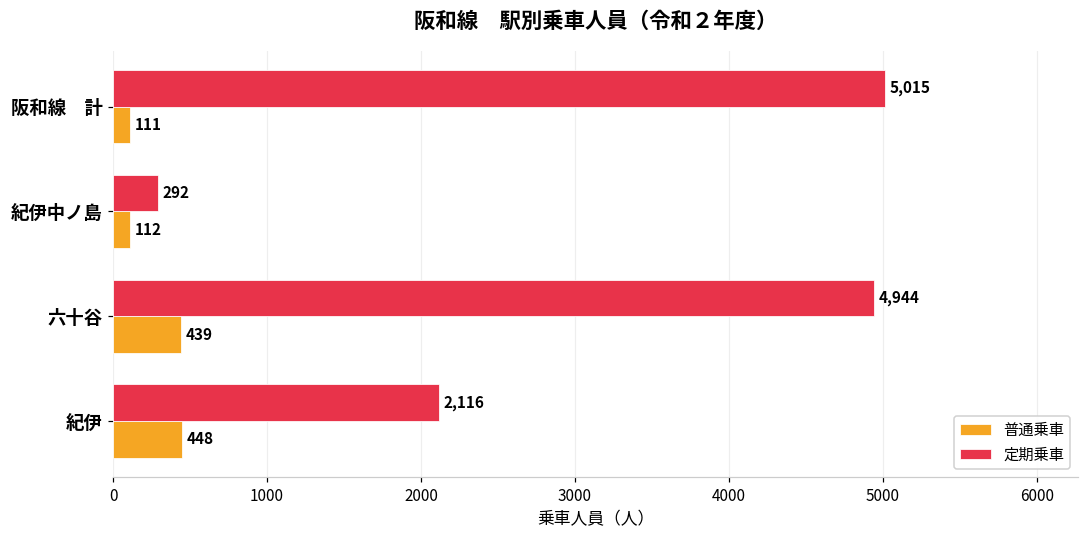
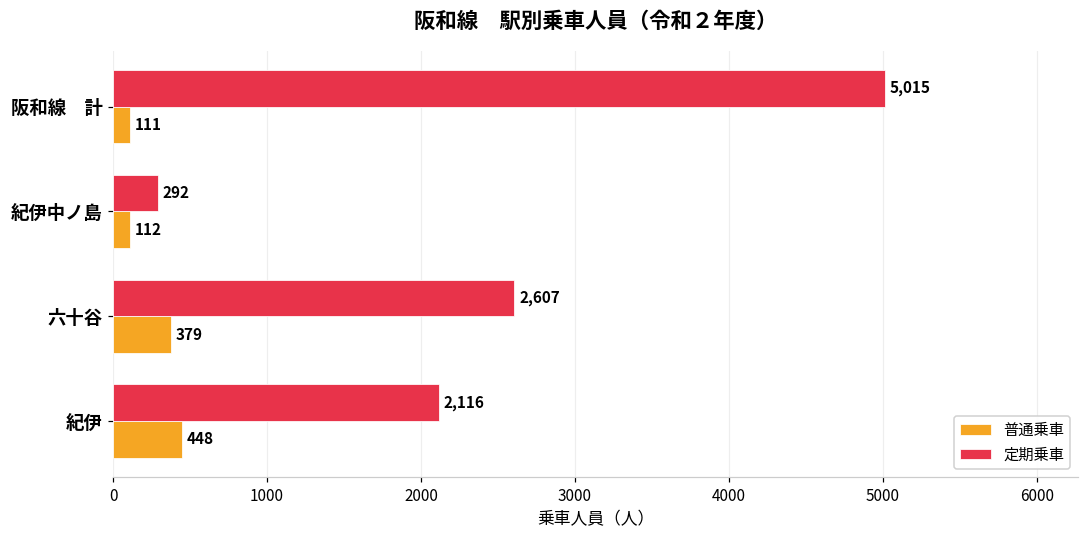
  {
    "普通乗車": {
      "阪和線 計": "111",
      "紀伊中ノ島": "112",
-     "六十谷": "439",
+     "六十谷": "379",
      "紀伊": "448"
    },
    "定期乗車": {
      "阪和線 計": "5,015",
      "紀伊中ノ島": "292",
-     "六十谷": "4,944",
+     "六十谷": "2,607",
      "紀伊": "2,116"
    }
  }
